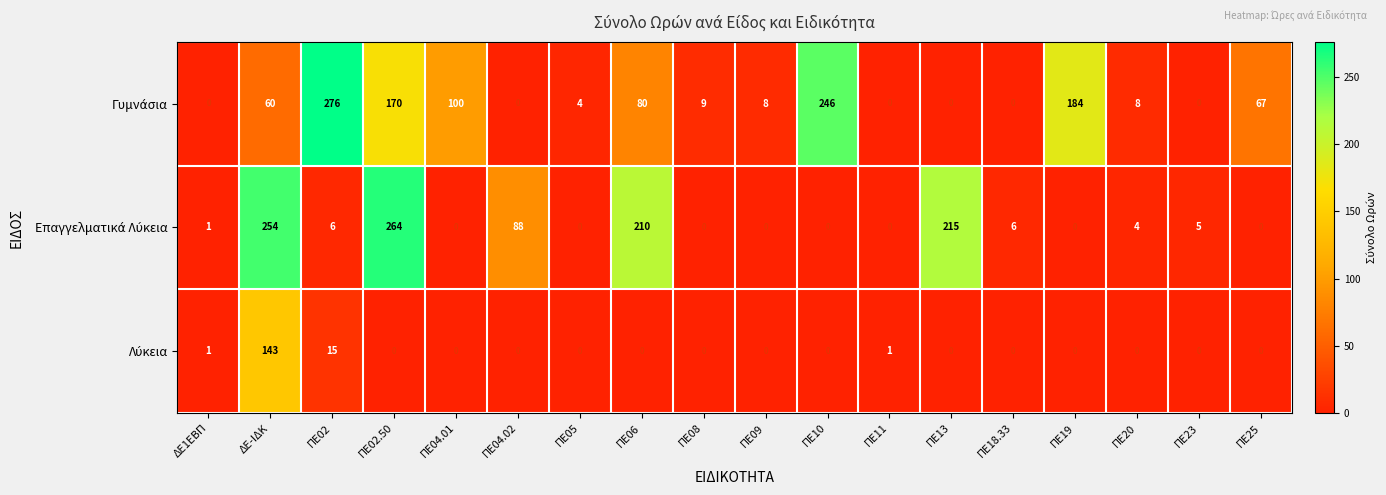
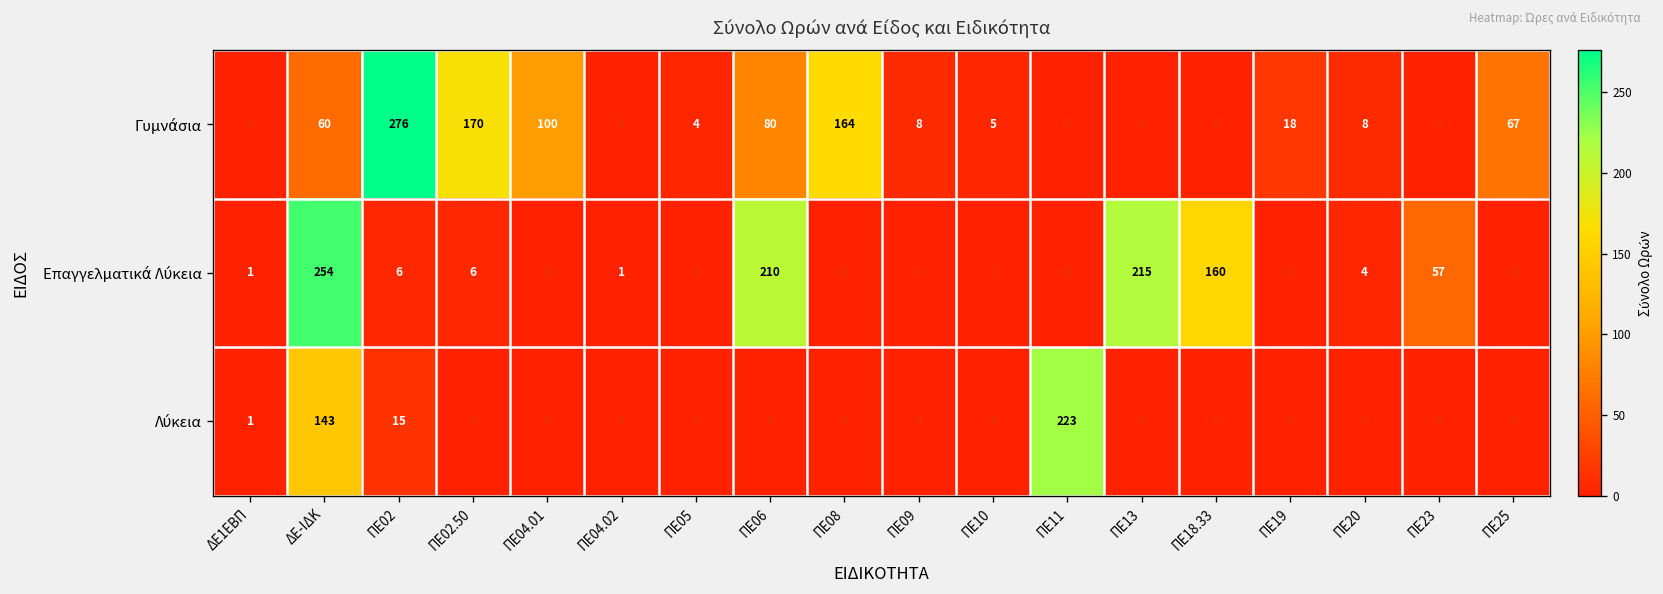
  {
    "Γυμνάσια": {
      "ΔΕ-ΙΔΚ": 60,
      "ΠΕ02": 276,
      "ΠΕ02.50": 170,
      "ΠΕ04.01": 100,
      "ΠΕ05": 4,
      "ΠΕ06": 80,
-     "ΠΕ08": 9,
+     "ΠΕ08": 164,
      "ΠΕ09": 8,
-     "ΠΕ10": 246,
-     "ΠΕ19": 184,
+     "ΠΕ10": 5,
+     "ΠΕ19": 18,
      "ΠΕ20": 8,
      "ΠΕ25": 67
    },
    "Επαγγελματικά Λύκεια": {
      "ΔΕ1ΕΒΠ": 1,
      "ΔΕ-ΙΔΚ": 254,
      "ΠΕ02": 6,
-     "ΠΕ02.50": 264,
-     "ΠΕ04.02": 88,
+     "ΠΕ02.50": 6,
+     "ΠΕ04.02": 1,
      "ΠΕ06": 210,
      "ΠΕ13": 215,
-     "ΠΕ18.33": 6,
+     "ΠΕ18.33": 160,
      "ΠΕ20": 4,
-     "ΠΕ23": 5
+     "ΠΕ23": 57
    },
    "Λύκεια": {
      "ΔΕ1ΕΒΠ": 1,
      "ΔΕ-ΙΔΚ": 143,
      "ΠΕ02": 15,
-     "ΠΕ11": 1
+     "ΠΕ11": 223
    }
  }
